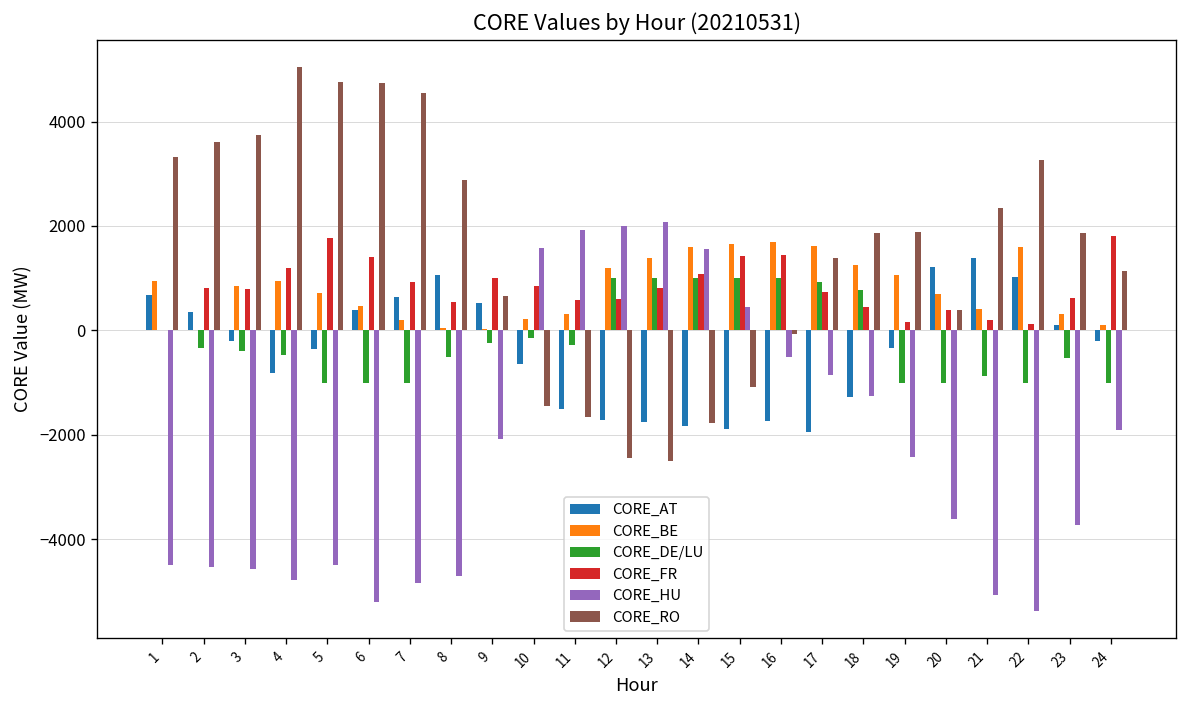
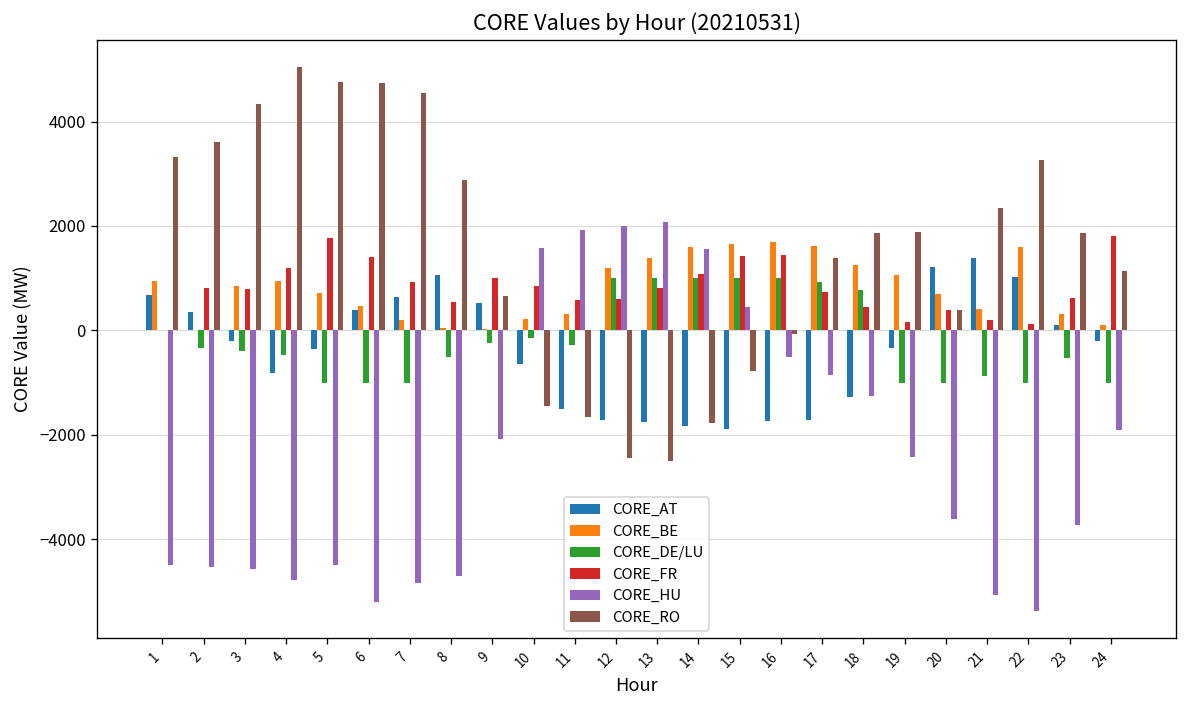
  {
    "CORE_AT": {
      "1": 700,
      "2": 400,
      "3": -200,
      "4": -800,
      "5": -300,
      "6": 400,
      "7": 600,
      "8": 1100,
      "9": 500,
      "10": -600,
      "11": -1500,
      "12": -1700,
      "13": -1700,
      "14": -1800,
      "15": -1900,
      "16": -1700,
-     "17": -1900,
+     "17": -1700,
      "18": -1300,
      "19": -300,
      "20": 1200,
      "21": 1400,
      "22": 1000,
      "23": 100,
      "24": -200
    },
    "CORE_BE": {
      "1": 900,
      "3": 900,
      "4": 900,
      "5": 700,
      "6": 500,
      "7": 200,
      "10": 200,
      "11": 300,
      "12": 1200,
      "13": 1400,
      "14": 1600,
      "15": 1600,
      "16": 1700,
      "17": 1600,
      "18": 1300,
      "19": 1100,
      "20": 700,
      "21": 400,
      "22": 1600,
      "23": 300,
      "24": 100
    },
    "CORE_DE/LU": {
      "2": -300,
      "3": -400,
      "4": -500,
      "5": -1000,
      "6": -1000,
      "7": -1000,
      "8": -500,
      "9": -200,
      "10": -100,
      "11": -300,
      "12": 1000,
      "13": 1000,
      "14": 1000,
      "15": 1000,
      "16": 1000,
      "17": 900,
      "18": 800,
      "19": -1000,
      "20": -1000,
      "21": -900,
      "22": -1000,
      "23": -500,
      "24": -1000
    },
    "CORE_FR": {
      "2": 800,
      "3": 800,
      "4": 1200,
      "5": 1800,
      "6": 1400,
      "7": 900,
      "8": 500,
      "9": 1000,
      "10": 900,
      "11": 600,
      "12": 600,
      "13": 800,
      "14": 1100,
      "15": 1400,
      "16": 1400,
      "17": 700,
      "18": 500,
      "19": 200,
      "20": 400,
      "21": 200,
      "22": 100,
      "23": 600,
      "24": 1800
    },
    "CORE_HU": {
      "1": -4500,
      "2": -4500,
      "3": -4600,
      "4": -4800,
      "5": -4500,
      "6": -5200,
      "7": -4800,
      "8": -4700,
      "9": -2100,
      "10": 1600,
      "11": 1900,
      "12": 2000,
      "13": 2100,
      "14": 1600,
      "15": 400,
      "16": -500,
      "17": -900,
      "18": -1300,
      "19": -2400,
      "20": -3600,
      "21": -5100,
      "22": -5400,
      "23": -3700,
      "24": -1900
    },
    "CORE_RO": {
      "1": 3300,
      "2": 3600,
-     "3": 3700,
+     "3": 4300,
      "4": 5000,
      "5": 4800,
      "6": 4700,
      "7": 4500,
      "8": 2900,
      "9": 700,
      "10": -1400,
      "11": -1700,
      "12": -2500,
      "13": -2500,
      "14": -1800,
-     "15": -1100,
+     "15": -800,
      "16": -100,
      "17": 1400,
      "18": 1900,
      "19": 1900,
      "20": 400,
      "21": 2300,
      "22": 3300,
      "23": 1900,
      "24": 1100
    }
  }
